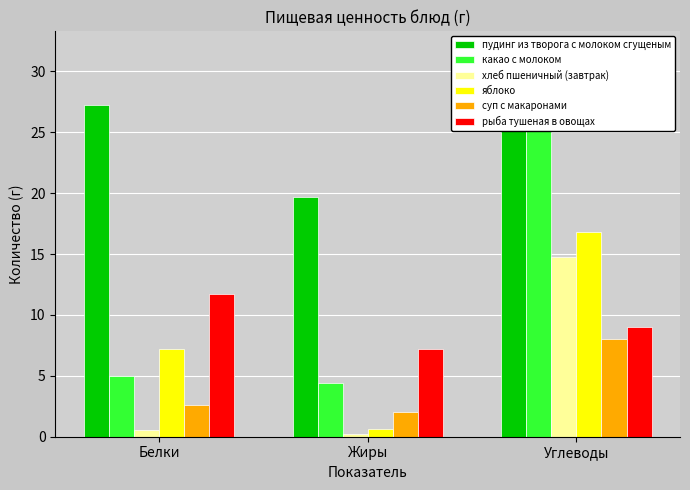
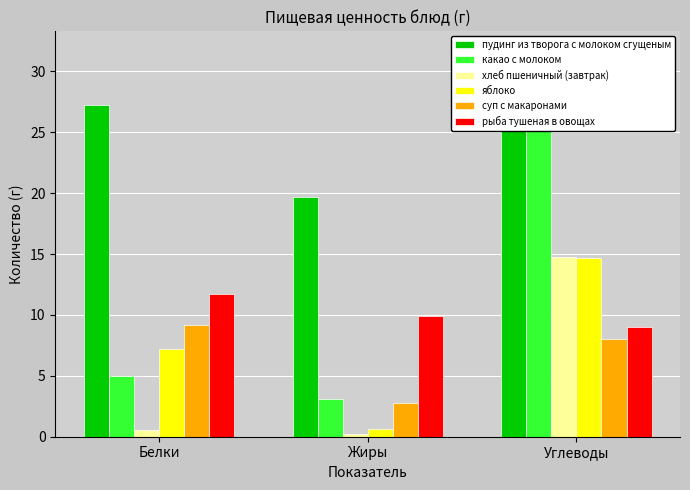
  {
    "пудинг из творога с молоком сгущеным": {
      "Белки": 27.2,
      "Жиры": 19.7
    },
    "какао с молоком": {
      "Белки": 5.0,
-     "Жиры": 4.4
+     "Жиры": 3.1
    },
    "хлеб пшеничный (завтрак)": {
      "Белки": 0.6,
      "Жиры": 0.2,
      "Углеводы": 14.8
    },
    "яблоко": {
      "Белки": 7.2,
      "Жиры": 0.6,
-     "Углеводы": 16.8
+     "Углеводы": 14.7
    },
    "суп с макаронами": {
-     "Белки": 2.6,
-     "Жиры": 2.0,
+     "Белки": 9.2,
+     "Жиры": 2.8,
      "Углеводы": 8.0
    },
    "рыба тушеная в овощах": {
      "Белки": 11.7,
-     "Жиры": 7.2,
+     "Жиры": 9.9,
      "Углеводы": 9.0
    }
  }
